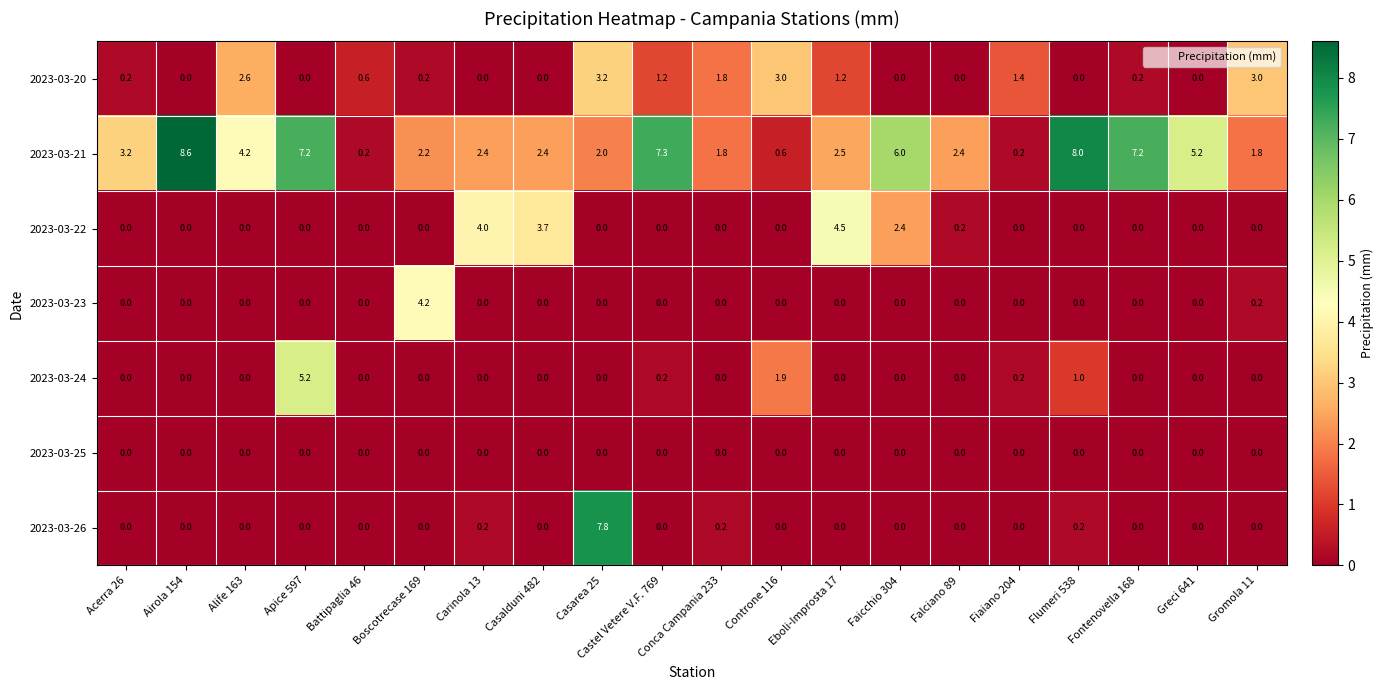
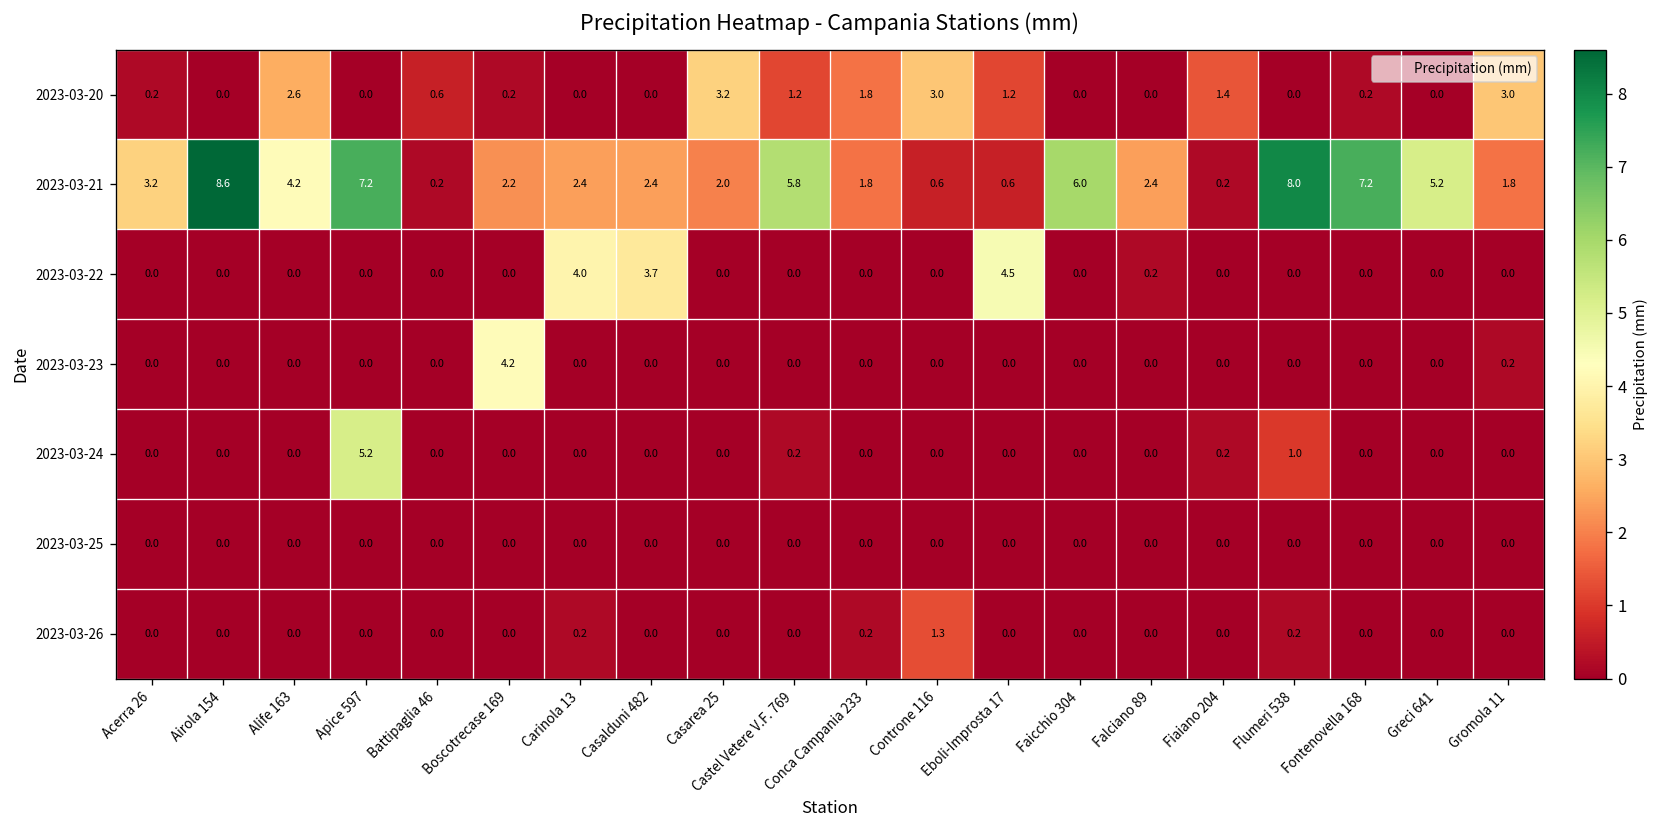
  {
    "2023-03-20": {
      "Acerra 26": 0.2,
      "Airola 154": 0.0,
      "Alife 163": 2.6,
      "Apice 597": 0.0,
      "Battipaglia 46": 0.6,
      "Boscotrecase 169": 0.2,
      "Carinola 13": 0.0,
      "Casalduni 482": 0.0,
      "Casarea 25": 3.2,
      "Castel Vetere V.F. 769": 1.2,
      "Conca Campania 233": 1.8,
      "Controne 116": 3.0,
      "Eboli-Improsta 17": 1.2,
      "Faicchio 304": 0.0,
      "Falciano 89": 0.0,
      "Fiaiano 204": 1.4,
      "Flumeri 538": 0.0,
      "Fontenovella 168": 0.2,
      "Greci 641": 0.0,
      "Gromola 11": 3.0
    },
    "2023-03-21": {
      "Acerra 26": 3.2,
      "Airola 154": 8.6,
      "Alife 163": 4.2,
      "Apice 597": 7.2,
      "Battipaglia 46": 0.2,
      "Boscotrecase 169": 2.2,
      "Carinola 13": 2.4,
      "Casalduni 482": 2.4,
      "Casarea 25": 2.0,
-     "Castel Vetere V.F. 769": 7.3,
+     "Castel Vetere V.F. 769": 5.8,
      "Conca Campania 233": 1.8,
      "Controne 116": 0.6,
-     "Eboli-Improsta 17": 2.5,
+     "Eboli-Improsta 17": 0.6,
      "Faicchio 304": 6.0,
      "Falciano 89": 2.4,
      "Fiaiano 204": 0.2,
      "Flumeri 538": 8.0,
      "Fontenovella 168": 7.2,
      "Greci 641": 5.2,
      "Gromola 11": 1.8
    },
    "2023-03-22": {
      "Acerra 26": 0.0,
      "Airola 154": 0.0,
      "Alife 163": 0.0,
      "Apice 597": 0.0,
      "Battipaglia 46": 0.0,
      "Boscotrecase 169": 0.0,
      "Carinola 13": 4.0,
      "Casalduni 482": 3.7,
      "Casarea 25": 0.0,
      "Castel Vetere V.F. 769": 0.0,
      "Conca Campania 233": 0.0,
      "Controne 116": 0.0,
      "Eboli-Improsta 17": 4.5,
-     "Faicchio 304": 2.4,
+     "Faicchio 304": 0.0,
      "Falciano 89": 0.2,
      "Fiaiano 204": 0.0,
      "Flumeri 538": 0.0,
      "Fontenovella 168": 0.0,
      "Greci 641": 0.0,
      "Gromola 11": 0.0
    },
    "2023-03-23": {
      "Acerra 26": 0.0,
      "Airola 154": 0.0,
      "Alife 163": 0.0,
      "Apice 597": 0.0,
      "Battipaglia 46": 0.0,
      "Boscotrecase 169": 4.2,
      "Carinola 13": 0.0,
      "Casalduni 482": 0.0,
      "Casarea 25": 0.0,
      "Castel Vetere V.F. 769": 0.0,
      "Conca Campania 233": 0.0,
      "Controne 116": 0.0,
      "Eboli-Improsta 17": 0.0,
      "Faicchio 304": 0.0,
      "Falciano 89": 0.0,
      "Fiaiano 204": 0.0,
      "Flumeri 538": 0.0,
      "Fontenovella 168": 0.0,
      "Greci 641": 0.0,
      "Gromola 11": 0.2
    },
    "2023-03-24": {
      "Acerra 26": 0.0,
      "Airola 154": 0.0,
      "Alife 163": 0.0,
      "Apice 597": 5.2,
      "Battipaglia 46": 0.0,
      "Boscotrecase 169": 0.0,
      "Carinola 13": 0.0,
      "Casalduni 482": 0.0,
      "Casarea 25": 0.0,
      "Castel Vetere V.F. 769": 0.2,
      "Conca Campania 233": 0.0,
-     "Controne 116": 1.9,
+     "Controne 116": 0.0,
      "Eboli-Improsta 17": 0.0,
      "Faicchio 304": 0.0,
      "Falciano 89": 0.0,
      "Fiaiano 204": 0.2,
      "Flumeri 538": 1.0,
      "Fontenovella 168": 0.0,
      "Greci 641": 0.0,
      "Gromola 11": 0.0
    },
    "2023-03-25": {
      "Acerra 26": 0.0,
      "Airola 154": 0.0,
      "Alife 163": 0.0,
      "Apice 597": 0.0,
      "Battipaglia 46": 0.0,
      "Boscotrecase 169": 0.0,
      "Carinola 13": 0.0,
      "Casalduni 482": 0.0,
      "Casarea 25": 0.0,
      "Castel Vetere V.F. 769": 0.0,
      "Conca Campania 233": 0.0,
      "Controne 116": 0.0,
      "Eboli-Improsta 17": 0.0,
      "Faicchio 304": 0.0,
      "Falciano 89": 0.0,
      "Fiaiano 204": 0.0,
      "Flumeri 538": 0.0,
      "Fontenovella 168": 0.0,
      "Greci 641": 0.0,
      "Gromola 11": 0.0
    },
    "2023-03-26": {
      "Acerra 26": 0.0,
      "Airola 154": 0.0,
      "Alife 163": 0.0,
      "Apice 597": 0.0,
      "Battipaglia 46": 0.0,
      "Boscotrecase 169": 0.0,
      "Carinola 13": 0.2,
      "Casalduni 482": 0.0,
-     "Casarea 25": 7.8,
+     "Casarea 25": 0.0,
      "Castel Vetere V.F. 769": 0.0,
      "Conca Campania 233": 0.2,
-     "Controne 116": 0.0,
+     "Controne 116": 1.3,
      "Eboli-Improsta 17": 0.0,
      "Faicchio 304": 0.0,
      "Falciano 89": 0.0,
      "Fiaiano 204": 0.0,
      "Flumeri 538": 0.2,
      "Fontenovella 168": 0.0,
      "Greci 641": 0.0,
      "Gromola 11": 0.0
    }
  }
